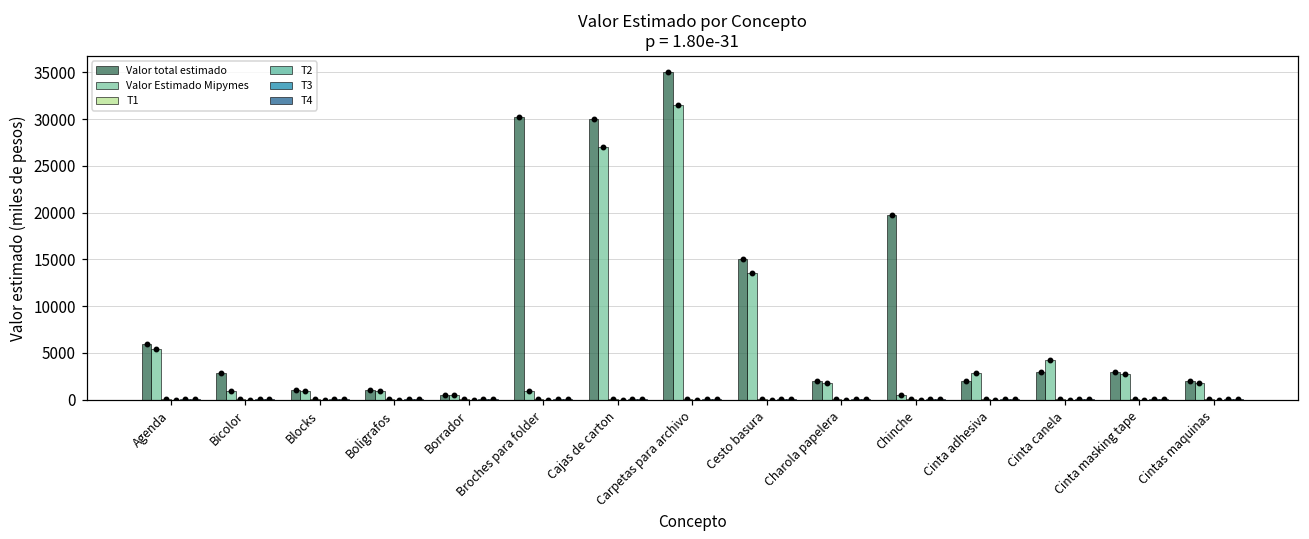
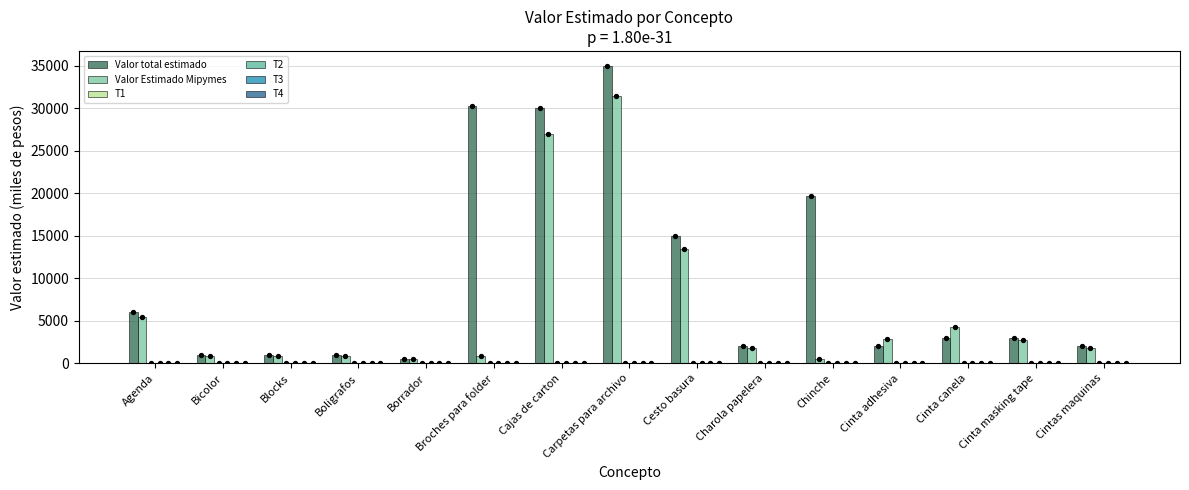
  {
    "Valor total estimado": {
      "Agenda": 6000,
-     "Bicolor": 3000,
+     "Bicolor": 1000,
      "Blocks": 1000,
      "Boligrafos": 1000,
      "Borrador": 1000,
      "Broches para folder": 30000,
      "Cajas de carton": 30000,
      "Carpetas para archivo": 35000,
      "Cesto basura": 15000,
      "Charola papelera": 2000,
      "Chinche": 20000,
      "Cinta adhesiva": 2000,
      "Cinta canela": 3000,
      "Cinta masking tape": 3000,
      "Cintas maquinas": 2000
    }
  }
